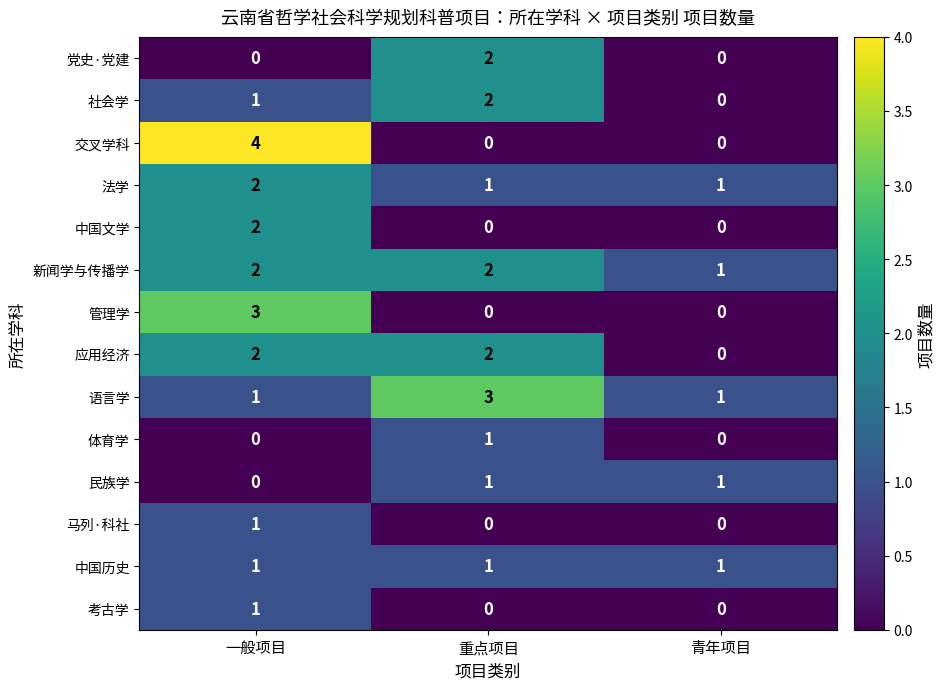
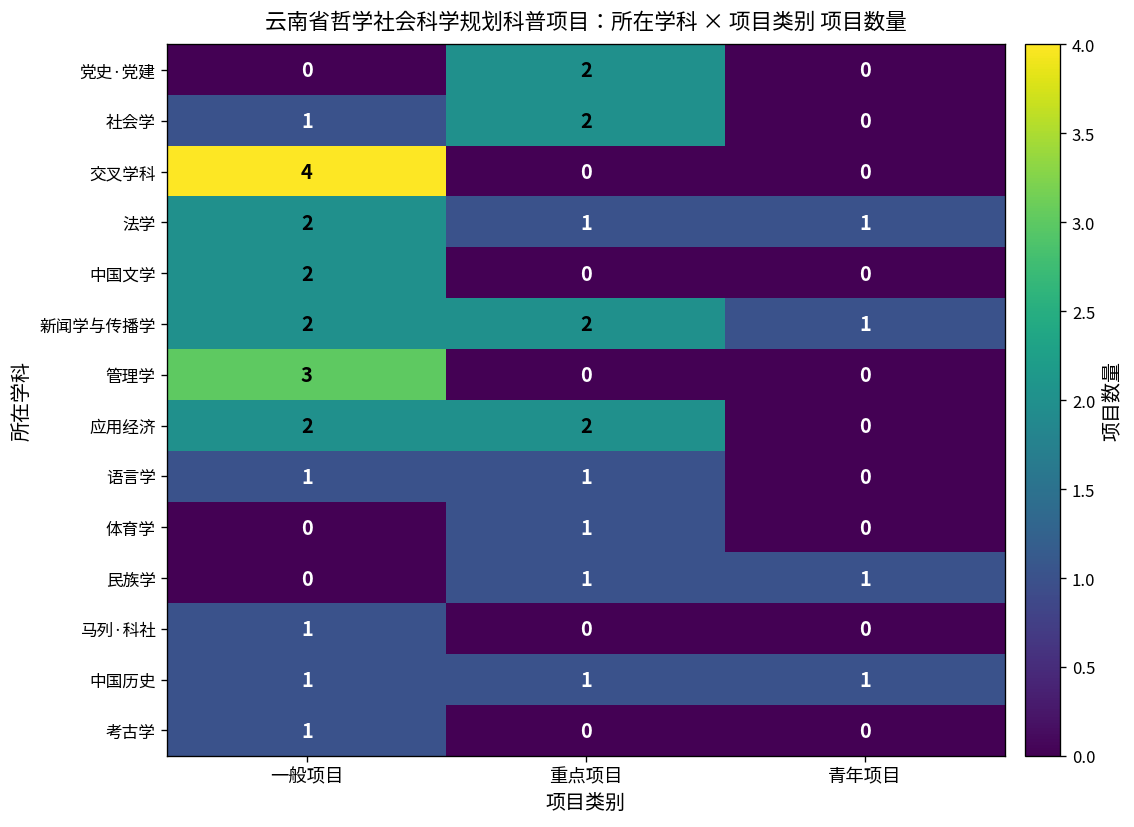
  {
    "党史·党建": {
      "一般项目": 0,
      "重点项目": 2,
      "青年项目": 0
    },
    "社会学": {
      "一般项目": 1,
      "重点项目": 2,
      "青年项目": 0
    },
    "交叉学科": {
      "一般项目": 4,
      "重点项目": 0,
      "青年项目": 0
    },
    "法学": {
      "一般项目": 2,
      "重点项目": 1,
      "青年项目": 1
    },
    "中国文学": {
      "一般项目": 2,
      "重点项目": 0,
      "青年项目": 0
    },
    "新闻学与传播学": {
      "一般项目": 2,
      "重点项目": 2,
      "青年项目": 1
    },
    "管理学": {
      "一般项目": 3,
      "重点项目": 0,
      "青年项目": 0
    },
    "应用经济": {
      "一般项目": 2,
      "重点项目": 2,
      "青年项目": 0
    },
    "语言学": {
      "一般项目": 1,
-     "重点项目": 3,
-     "青年项目": 1
+     "重点项目": 1,
+     "青年项目": 0
    },
    "体育学": {
      "一般项目": 0,
      "重点项目": 1,
      "青年项目": 0
    },
    "民族学": {
      "一般项目": 0,
      "重点项目": 1,
      "青年项目": 1
    },
    "马列·科社": {
      "一般项目": 1,
      "重点项目": 0,
      "青年项目": 0
    },
    "中国历史": {
      "一般项目": 1,
      "重点项目": 1,
      "青年项目": 1
    },
    "考古学": {
      "一般项目": 1,
      "重点项目": 0,
      "青年项目": 0
    }
  }
